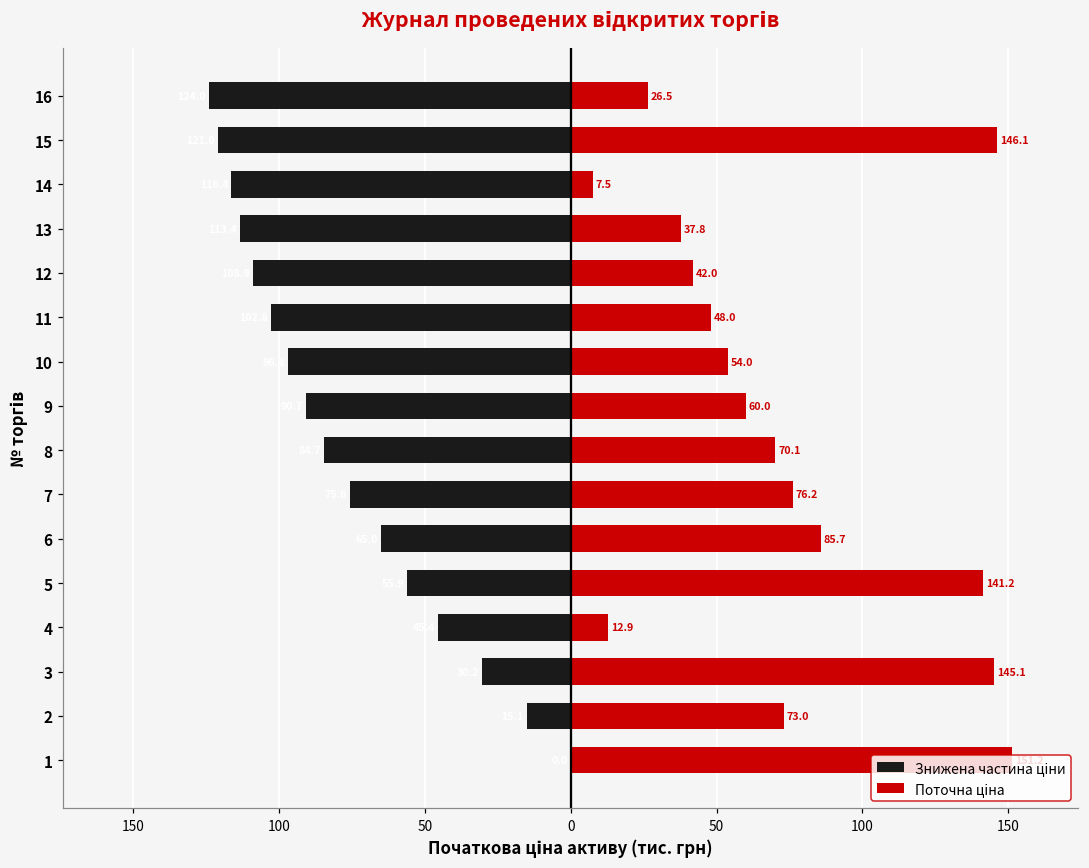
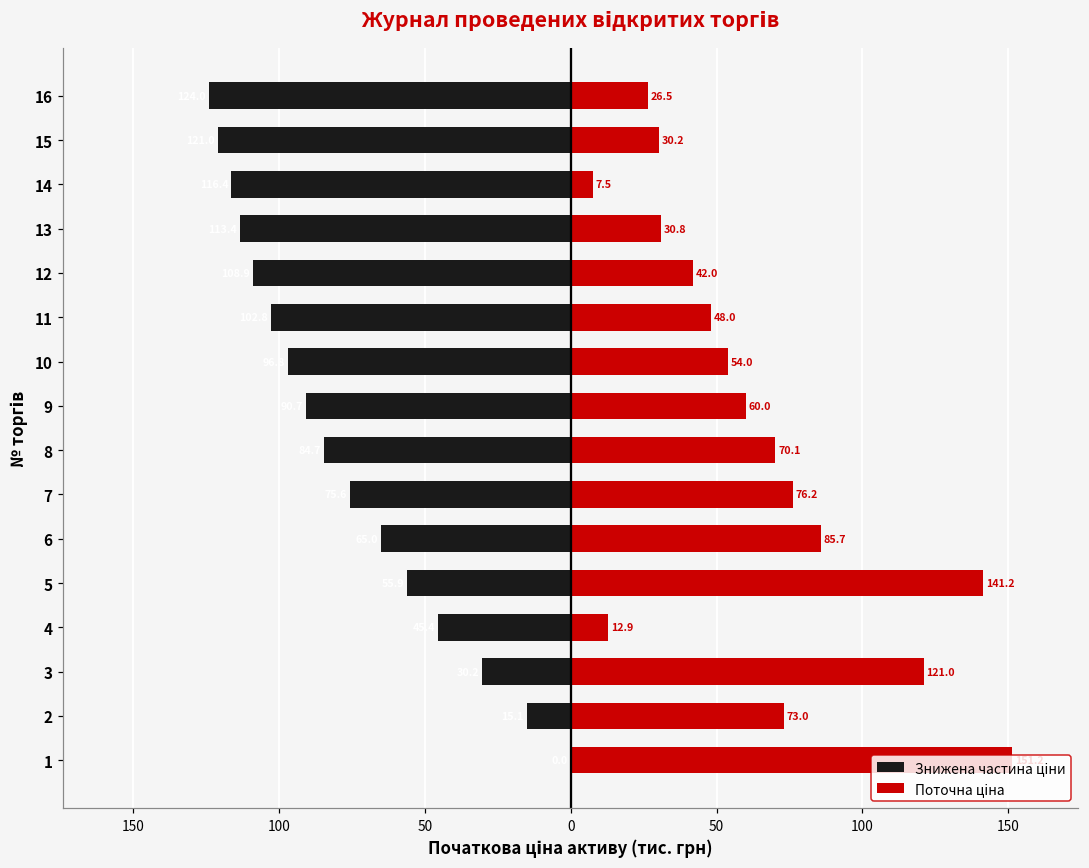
  {
    "Поточна ціна": {
      "16": 26.5,
-     "15": 146.1,
+     "15": 30.2,
      "14": 7.5,
-     "13": 37.8,
+     "13": 30.8,
      "12": 42.0,
      "11": 48.0,
      "10": 54.0,
      "9": 60.0,
      "8": 70.1,
      "7": 76.2,
      "6": 85.7,
      "5": 141.2,
      "4": 12.9,
-     "3": 145.1,
+     "3": 121.0,
      "2": 73.0
    }
  }
